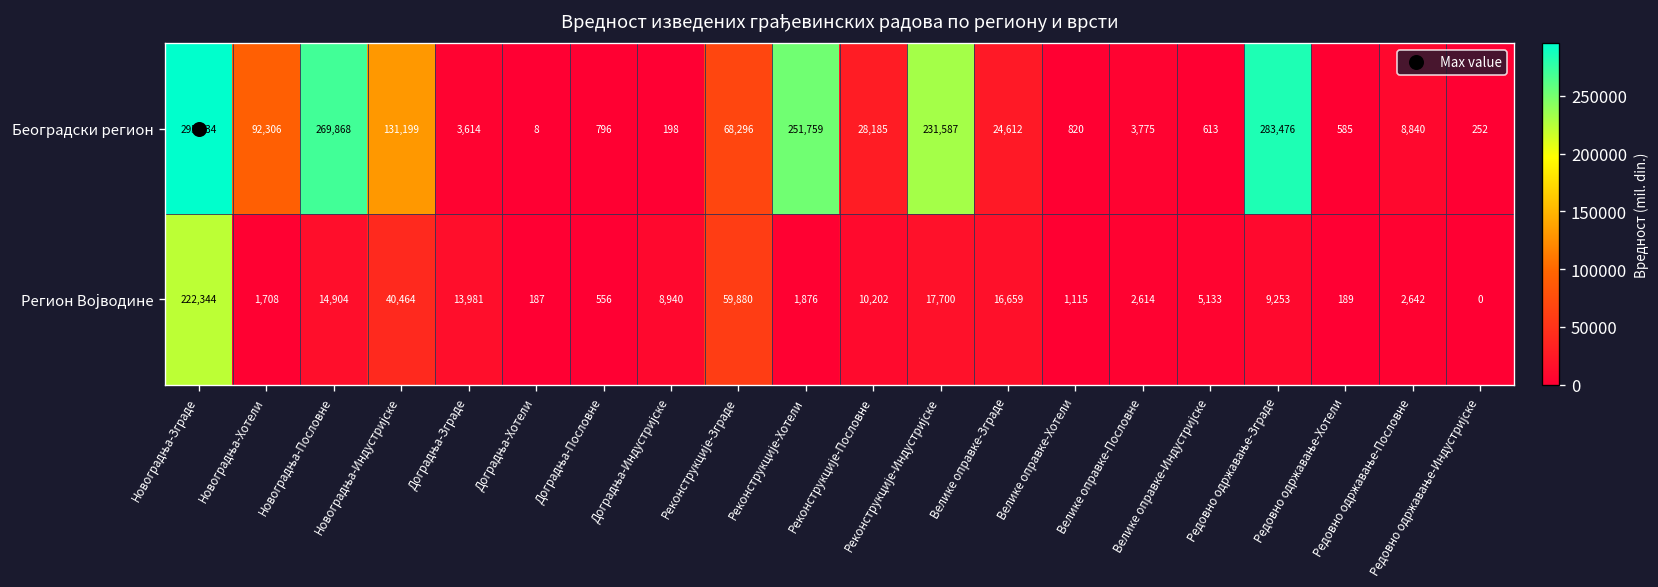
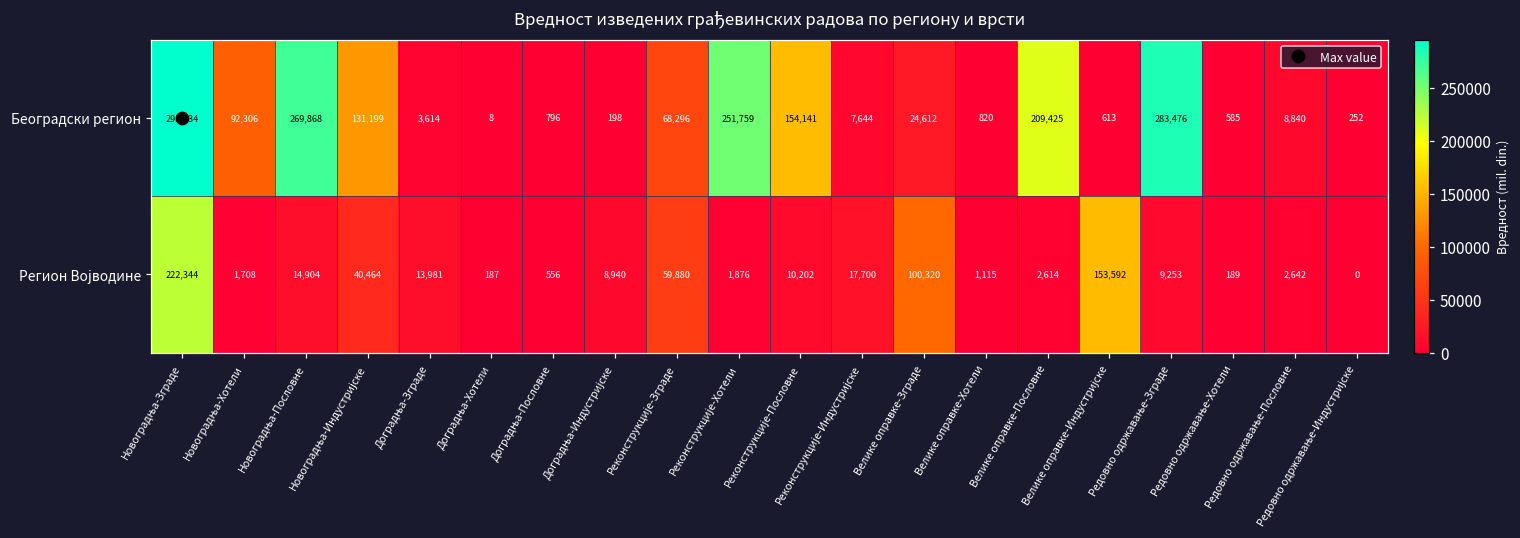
  {
    "Београдски регион": {
      "Новоградња-Хотели": "92,306",
      "Новоградња-Пословне": "269,868",
      "Новоградња-Индустријске": "131,199",
      "Доградња-Зграде": "3,614",
      "Доградња-Хотели": "8",
      "Доградња-Пословне": "796",
      "Доградња-Индустријске": "198",
      "Реконструкцијe-Зграде": "68,296",
      "Реконструкцијe-Хотели": "251,759",
-     "Реконструкцијe-Пословне": "28,185",
-     "Реконструкцијe-Индустријске": "231,587",
+     "Реконструкцијe-Пословне": "154,141",
+     "Реконструкцијe-Индустријске": "7,644",
      "Велике оправке-Зграде": "24,612",
      "Велике оправке-Хотели": "820",
-     "Велике оправке-Пословне": "3,775",
+     "Велике оправке-Пословне": "209,425",
      "Велике оправке-Индустријске": "613",
      "Редовно одржавање-Зграде": "283,476",
      "Редовно одржавање-Хотели": "585",
      "Редовно одржавање-Пословне": "8,840",
      "Редовно одржавање-Индустријске": "252"
    },
    "Регион Војводине": {
      "Новоградња-Зграде": "222,344",
      "Новоградња-Хотели": "1,708",
      "Новоградња-Пословне": "14,904",
      "Новоградња-Индустријске": "40,464",
      "Доградња-Зграде": "13,981",
      "Доградња-Хотели": "187",
      "Доградња-Пословне": "556",
      "Доградња-Индустријске": "8,940",
      "Реконструкцијe-Зграде": "59,880",
      "Реконструкцијe-Хотели": "1,876",
      "Реконструкцијe-Пословне": "10,202",
      "Реконструкцијe-Индустријске": "17,700",
-     "Велике оправке-Зграде": "16,659",
+     "Велике оправке-Зграде": "100,320",
      "Велике оправке-Хотели": "1,115",
      "Велике оправке-Пословне": "2,614",
-     "Велике оправке-Индустријске": "5,133",
+     "Велике оправке-Индустријске": "153,592",
      "Редовно одржавање-Зграде": "9,253",
      "Редовно одржавање-Хотели": "189",
      "Редовно одржавање-Пословне": "2,642",
      "Редовно одржавање-Индустријске": "0"
    }
  }
